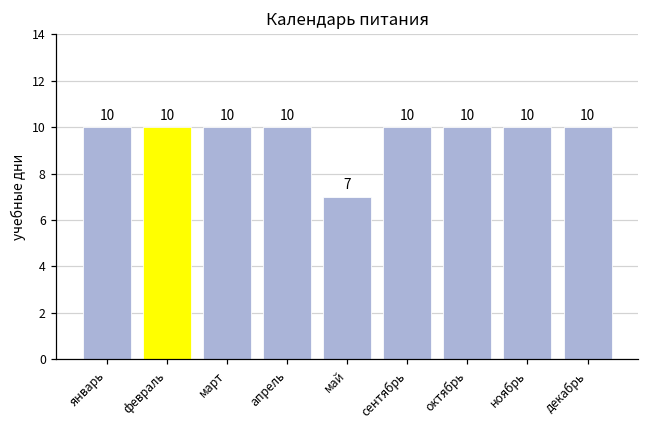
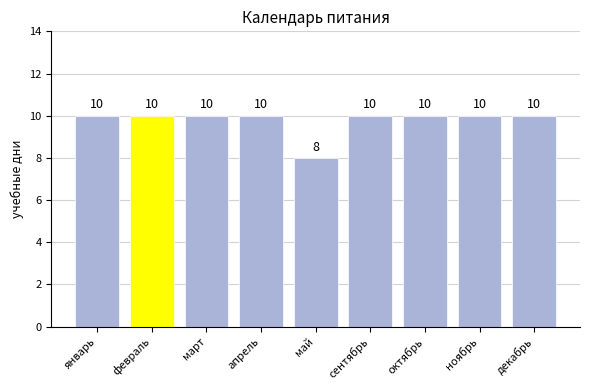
  {
    "январь": 10,
    "февраль": 10,
    "март": 10,
    "апрель": 10,
-   "май": 7,
+   "май": 8,
    "сентябрь": 10,
    "октябрь": 10,
    "ноябрь": 10,
    "декабрь": 10
  }
